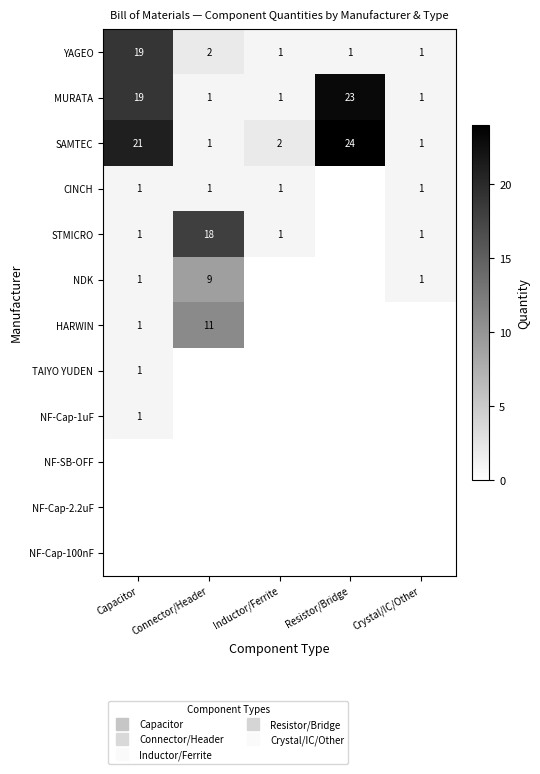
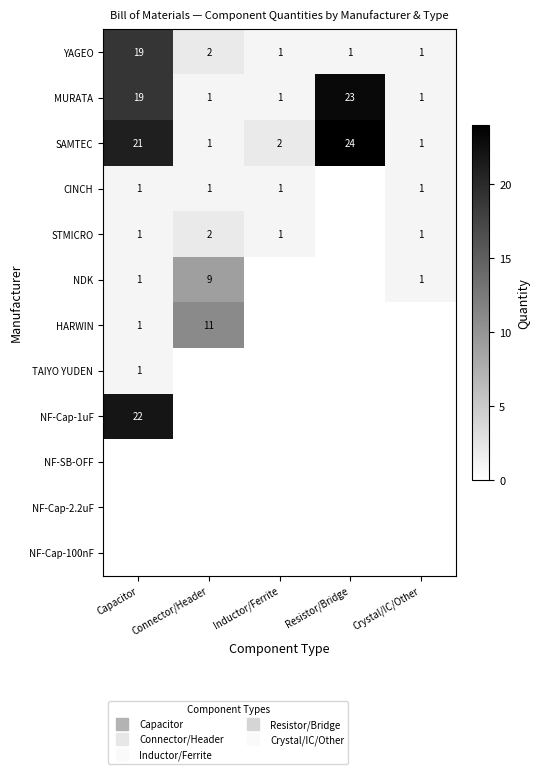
  {
    "YAGEO": {
      "Capacitor": 19,
      "Connector/Header": 2,
      "Inductor/Ferrite": 1,
      "Resistor/Bridge": 1,
      "Crystal/IC/Other": 1
    },
    "MURATA": {
      "Capacitor": 19,
      "Connector/Header": 1,
      "Inductor/Ferrite": 1,
      "Resistor/Bridge": 23,
      "Crystal/IC/Other": 1
    },
    "SAMTEC": {
      "Capacitor": 21,
      "Connector/Header": 1,
      "Inductor/Ferrite": 2,
      "Resistor/Bridge": 24,
      "Crystal/IC/Other": 1
    },
    "CINCH": {
      "Capacitor": 1,
      "Connector/Header": 1,
      "Inductor/Ferrite": 1,
      "Crystal/IC/Other": 1
    },
    "STMICRO": {
      "Capacitor": 1,
-     "Connector/Header": 18,
+     "Connector/Header": 2,
      "Inductor/Ferrite": 1,
      "Crystal/IC/Other": 1
    },
    "NDK": {
      "Capacitor": 1,
      "Connector/Header": 9,
      "Crystal/IC/Other": 1
    },
    "HARWIN": {
      "Capacitor": 1,
      "Connector/Header": 11
    },
    "TAIYO YUDEN": {
      "Capacitor": 1
    },
    "NF-Cap-1uF": {
-     "Capacitor": 1
+     "Capacitor": 22
    }
  }
